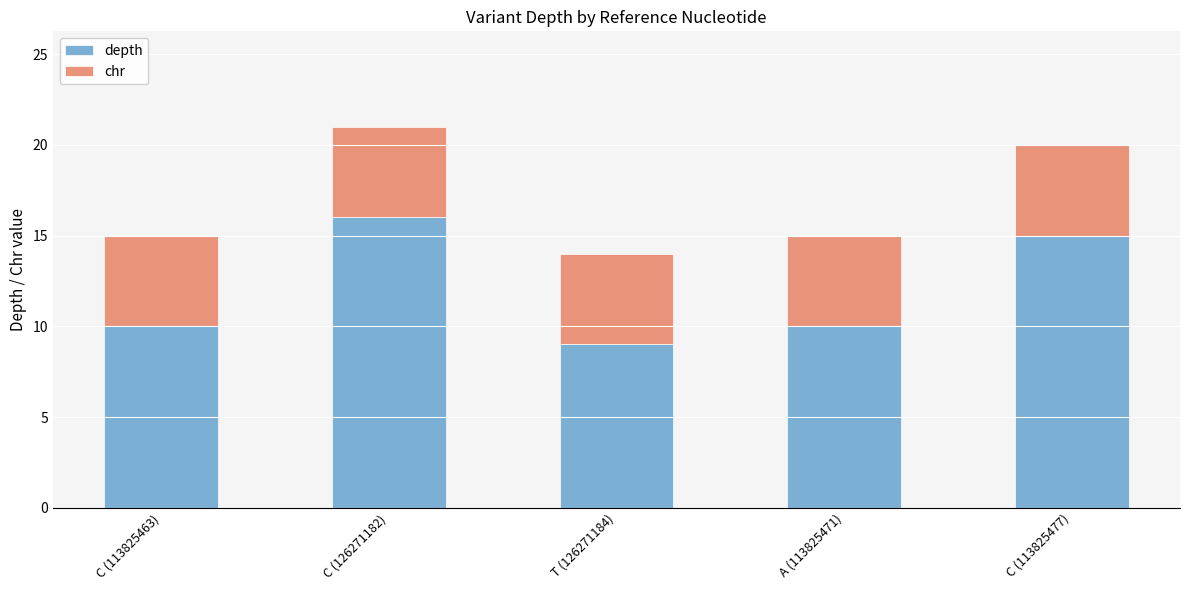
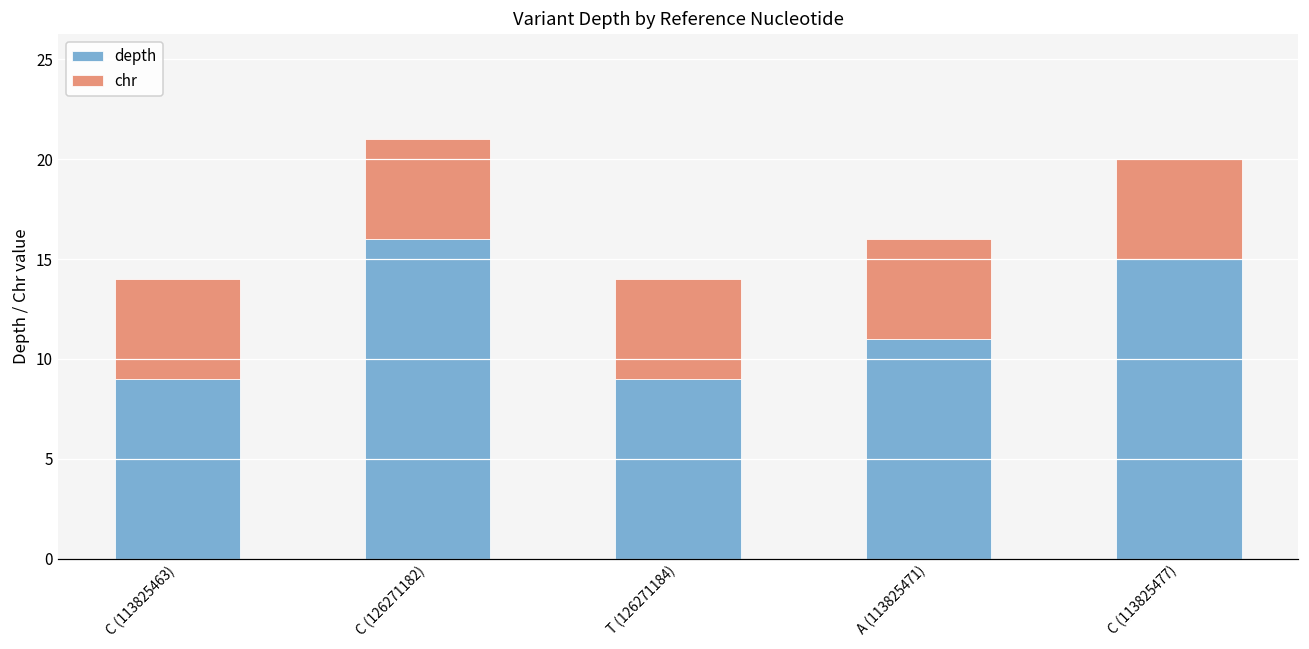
  {
    "depth": {
-     "C (113825463)": 10,
+     "C (113825463)": 9,
      "C (126271182)": 16,
      "T (126271184)": 9,
-     "A (113825471)": 10,
+     "A (113825471)": 11,
      "C (113825477)": 15
    },
    "chr": {
      "C (113825463)": 5,
      "C (126271182)": 5,
      "T (126271184)": 5,
      "A (113825471)": 5,
      "C (113825477)": 5
    }
  }
